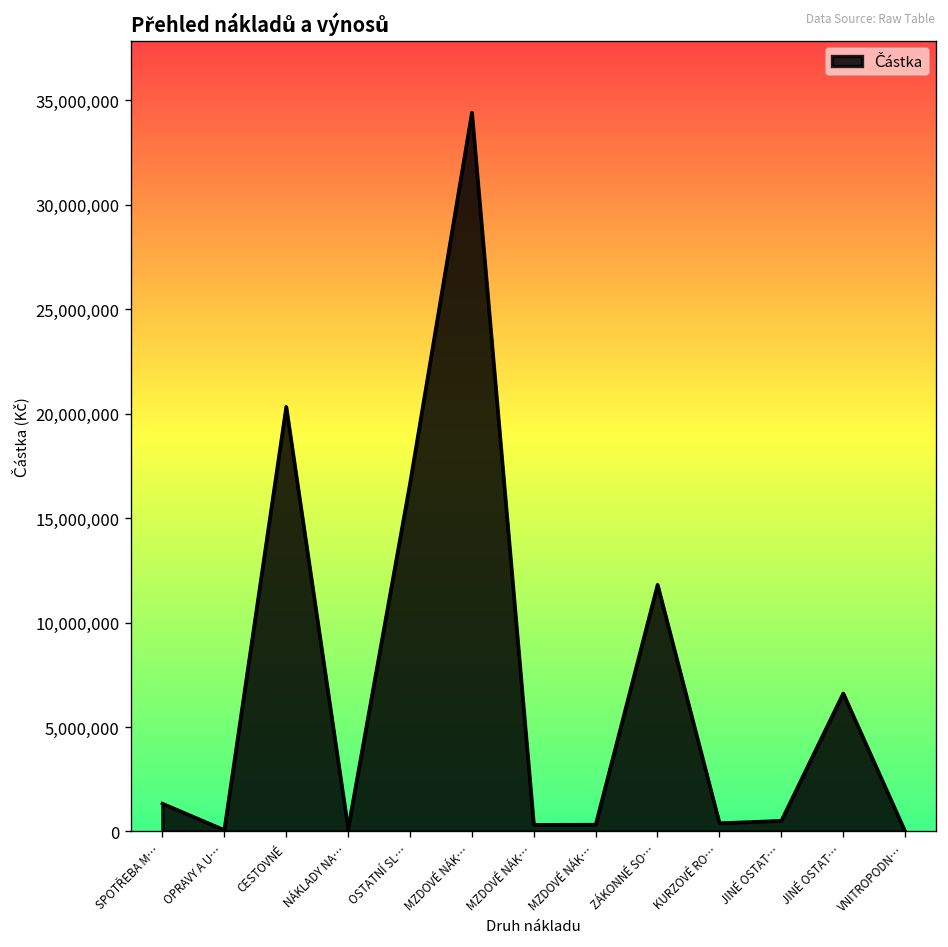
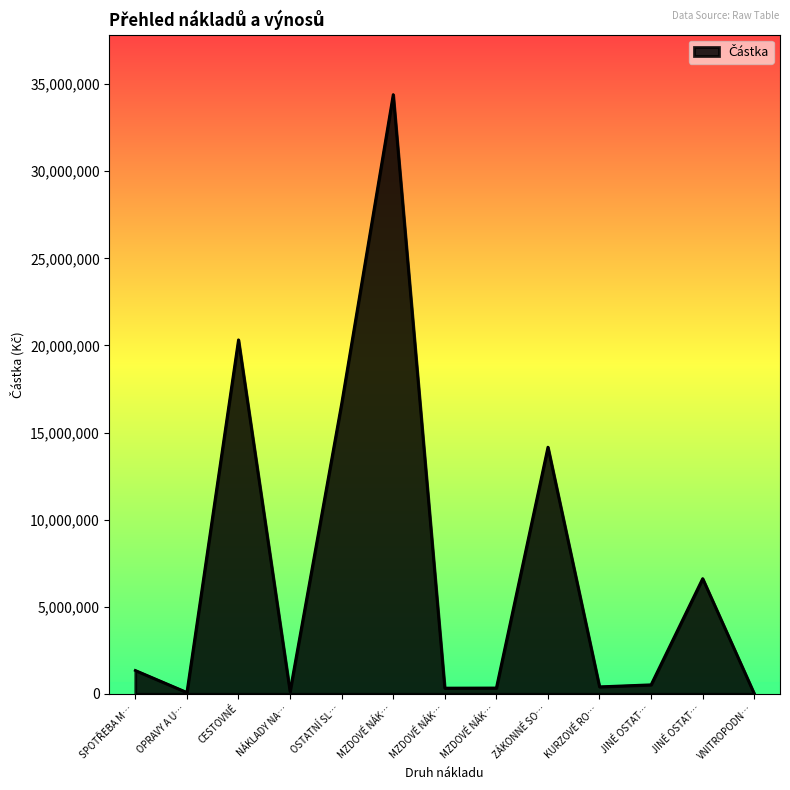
  {
    "SPOTŘEBA M…": "1,300,000",
    "CESTOVNÉ": "20,300,000",
    "OSTATNÍ SL…": "16,700,000",
-   "ZÁKONNÉ SO…": "11,800,000"
+   "ZÁKONNÉ SO…": "14,200,000"
  }
